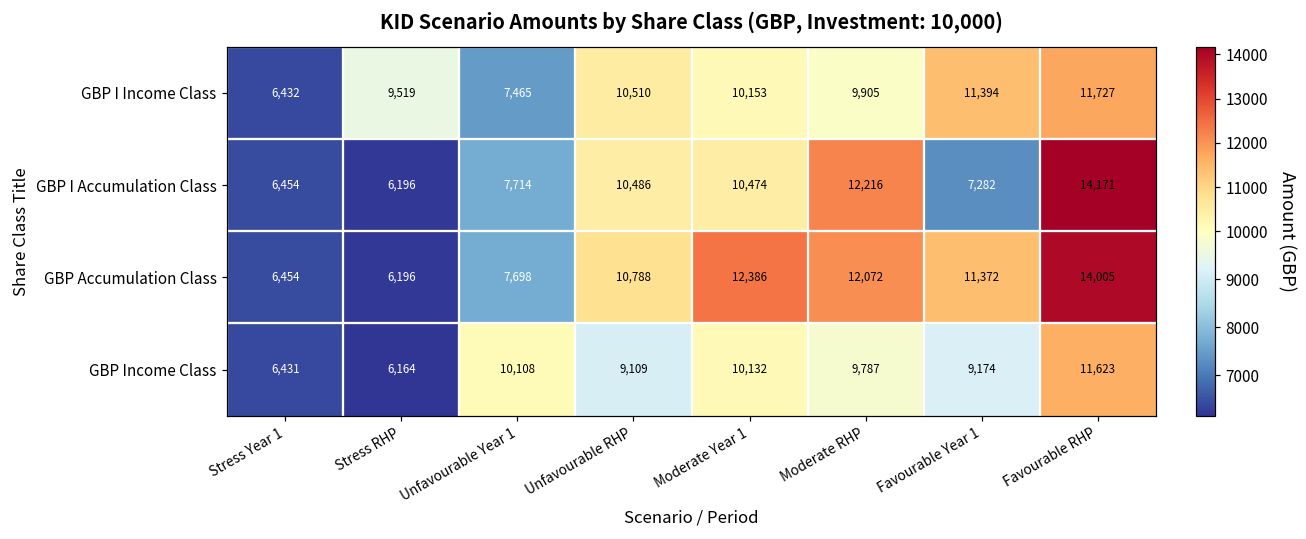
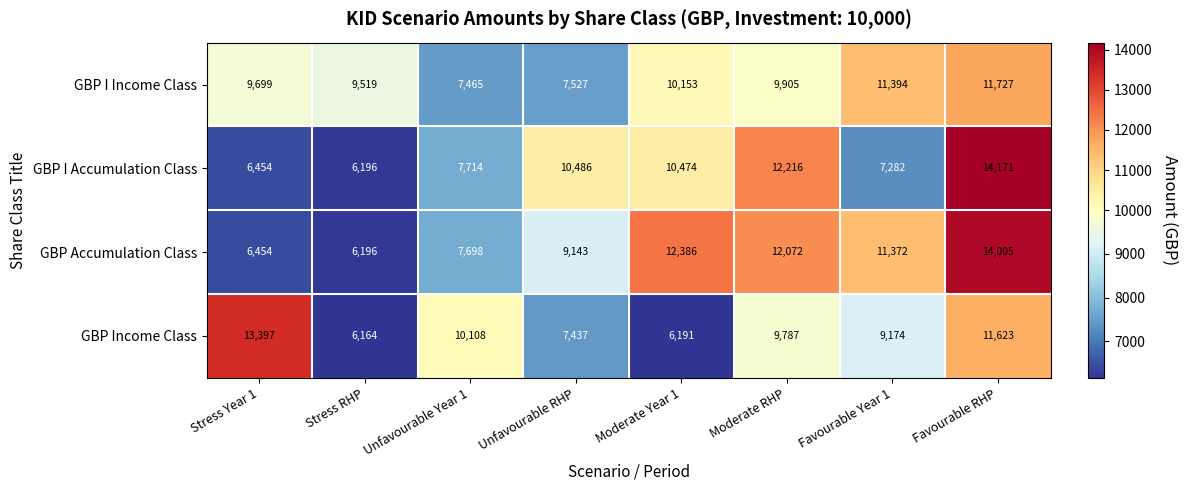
  {
    "GBP I Income Class": {
-     "Stress Year 1": "6,432",
+     "Stress Year 1": "9,699",
      "Stress RHP": "9,519",
      "Unfavourable Year 1": "7,465",
-     "Unfavourable RHP": "10,510",
+     "Unfavourable RHP": "7,527",
      "Moderate Year 1": "10,153",
      "Moderate RHP": "9,905",
      "Favourable Year 1": "11,394",
      "Favourable RHP": "11,727"
    },
    "GBP I Accumulation Class": {
      "Stress Year 1": "6,454",
      "Stress RHP": "6,196",
      "Unfavourable Year 1": "7,714",
      "Unfavourable RHP": "10,486",
      "Moderate Year 1": "10,474",
      "Moderate RHP": "12,216",
      "Favourable Year 1": "7,282",
      "Favourable RHP": "14,171"
    },
    "GBP Accumulation Class": {
      "Stress Year 1": "6,454",
      "Stress RHP": "6,196",
      "Unfavourable Year 1": "7,698",
-     "Unfavourable RHP": "10,788",
+     "Unfavourable RHP": "9,143",
      "Moderate Year 1": "12,386",
      "Moderate RHP": "12,072",
      "Favourable Year 1": "11,372",
      "Favourable RHP": "14,005"
    },
    "GBP Income Class": {
-     "Stress Year 1": "6,431",
+     "Stress Year 1": "13,397",
      "Stress RHP": "6,164",
      "Unfavourable Year 1": "10,108",
-     "Unfavourable RHP": "9,109",
-     "Moderate Year 1": "10,132",
+     "Unfavourable RHP": "7,437",
+     "Moderate Year 1": "6,191",
      "Moderate RHP": "9,787",
      "Favourable Year 1": "9,174",
      "Favourable RHP": "11,623"
    }
  }
